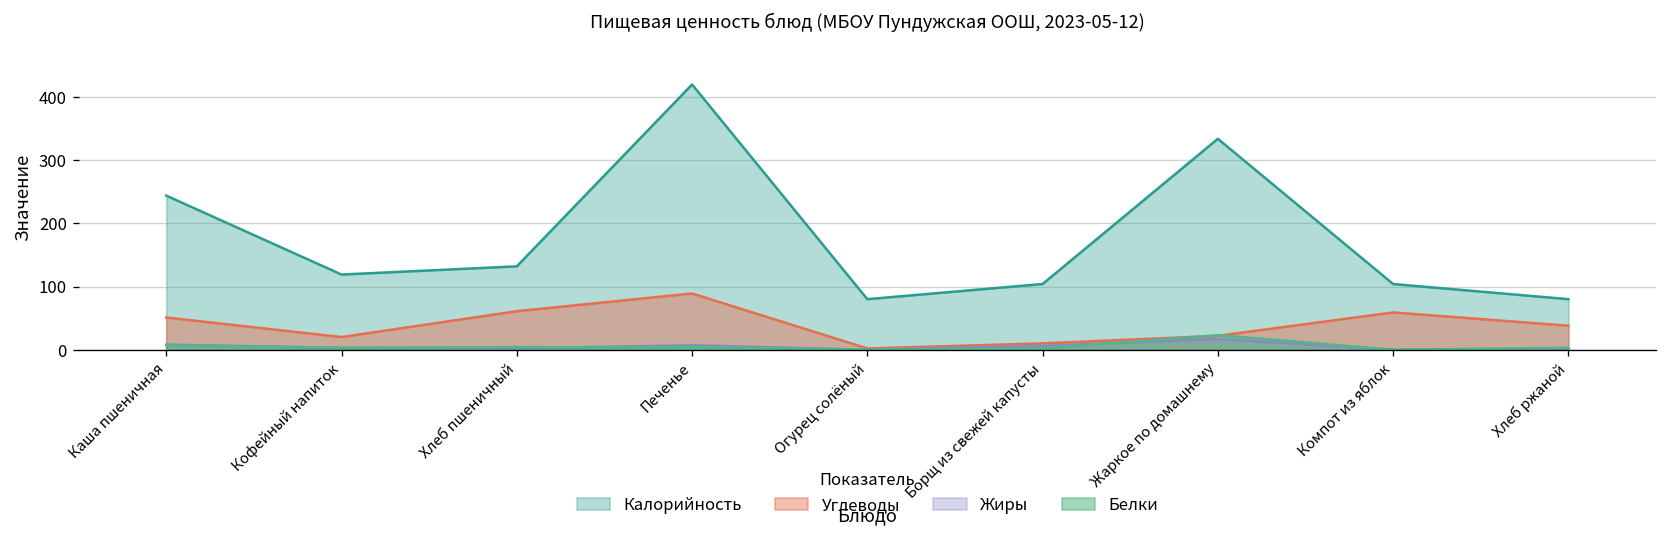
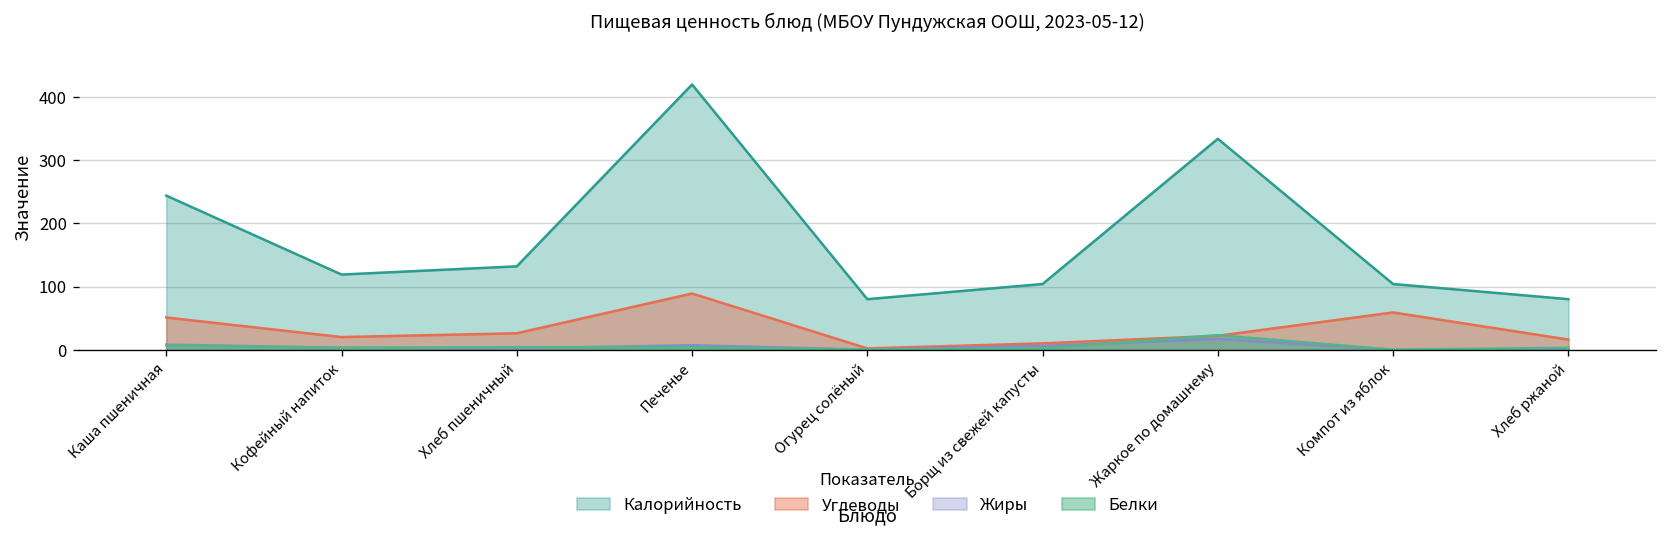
  {
    "Углеводы": {
      "Каша пшеничная": 50,
      "Кофейный напиток": 20,
-     "Хлеб пшеничный": 60,
+     "Хлеб пшеничный": 30,
      "Печенье": 90,
      "Компот из яблок": 60,
-     "Хлеб ржаной": 40
+     "Хлеб ржаной": 20
    }
  }
